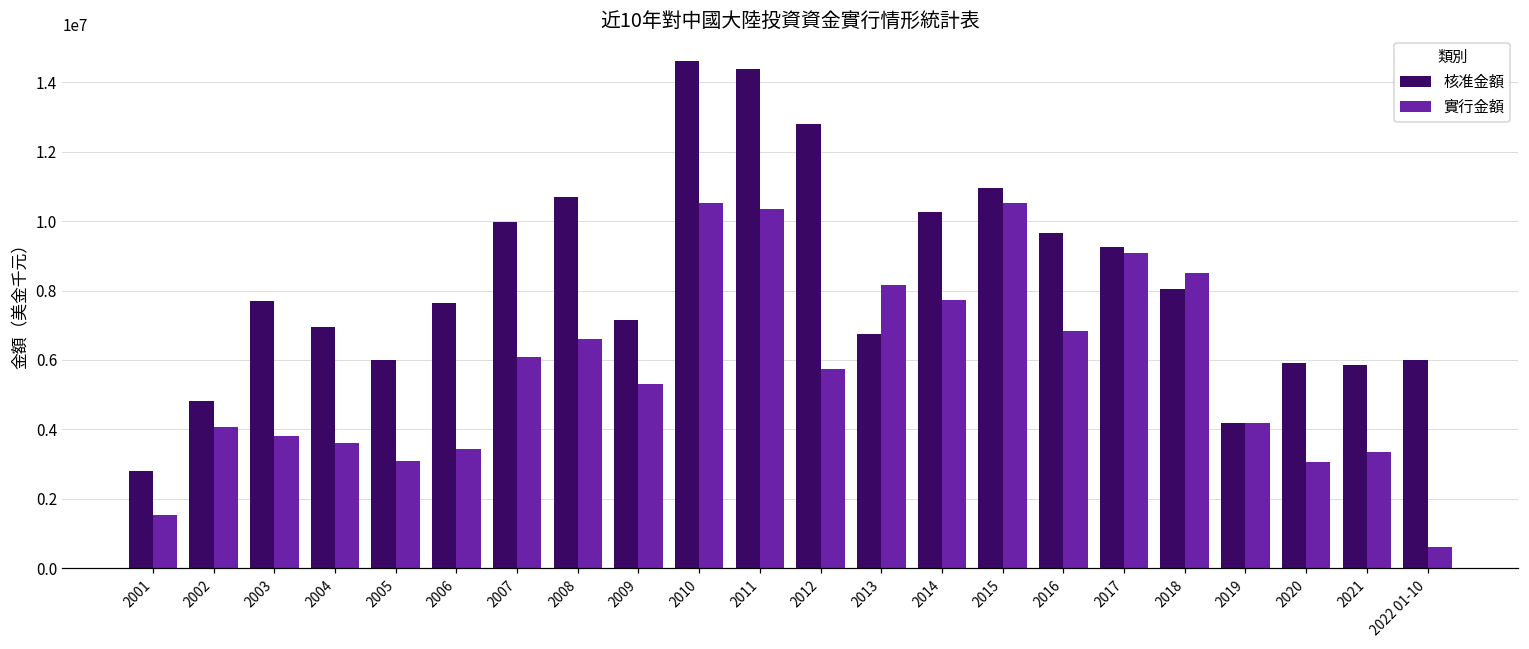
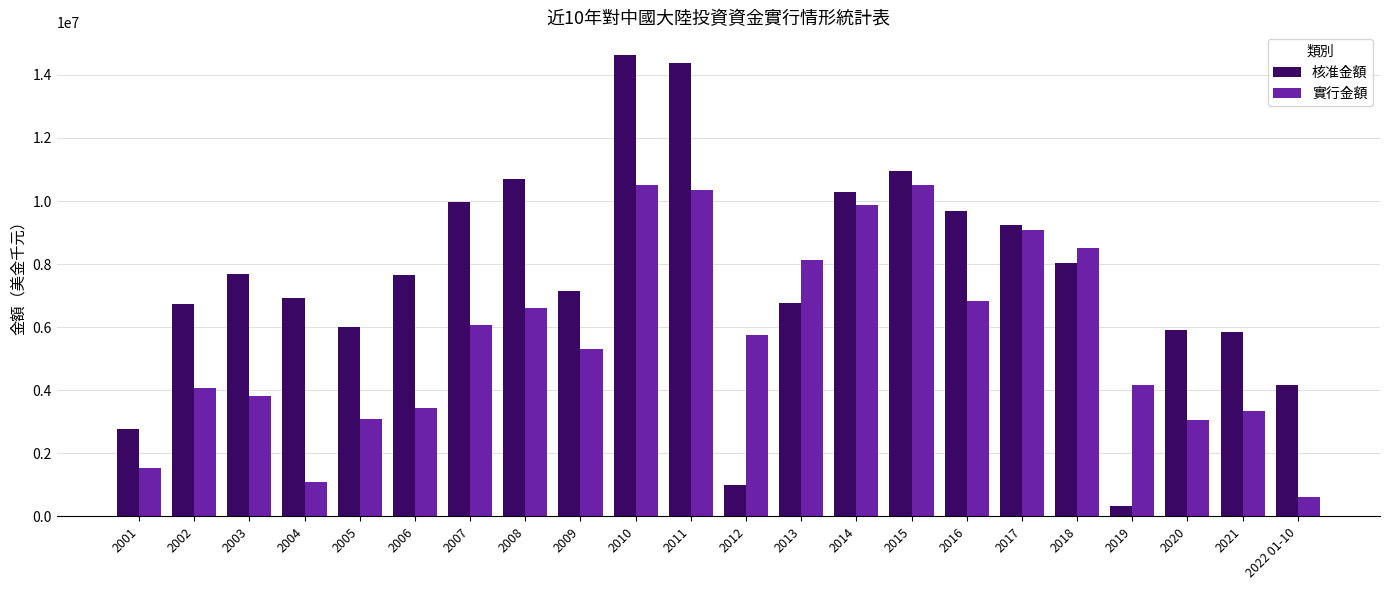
  {
    "核准金額": {
      "2001": 2800000,
-     "2002": 4800000,
+     "2002": 6700000,
      "2003": 7700000,
      "2004": 6900000,
      "2005": 6000000,
      "2006": 7600000,
      "2007": 10000000,
      "2008": 10700000,
      "2009": 7100000,
      "2010": 14600000,
      "2011": 14400000,
-     "2012": 12800000,
+     "2012": 1000000,
      "2013": 6800000,
      "2014": 10300000,
      "2015": 11000000,
      "2016": 9700000,
      "2017": 9200000,
      "2018": 8000000,
-     "2019": 4200000,
+     "2019": 300000,
      "2020": 5900000,
      "2021": 5900000,
-     "2022 01-10": 6000000
+     "2022 01-10": 4200000
    },
    "實行金額": {
      "2001": 1500000,
      "2002": 4100000,
      "2003": 3800000,
-     "2004": 3600000,
+     "2004": 1100000,
      "2005": 3100000,
      "2006": 3400000,
      "2007": 6100000,
      "2008": 6600000,
      "2009": 5300000,
      "2010": 10500000,
      "2011": 10300000,
      "2012": 5700000,
      "2013": 8100000,
-     "2014": 7700000,
+     "2014": 9900000,
      "2015": 10500000,
      "2016": 6800000,
      "2017": 9100000,
      "2018": 8500000,
      "2019": 4200000,
      "2020": 3100000,
      "2021": 3300000,
      "2022 01-10": 600000
    }
  }
